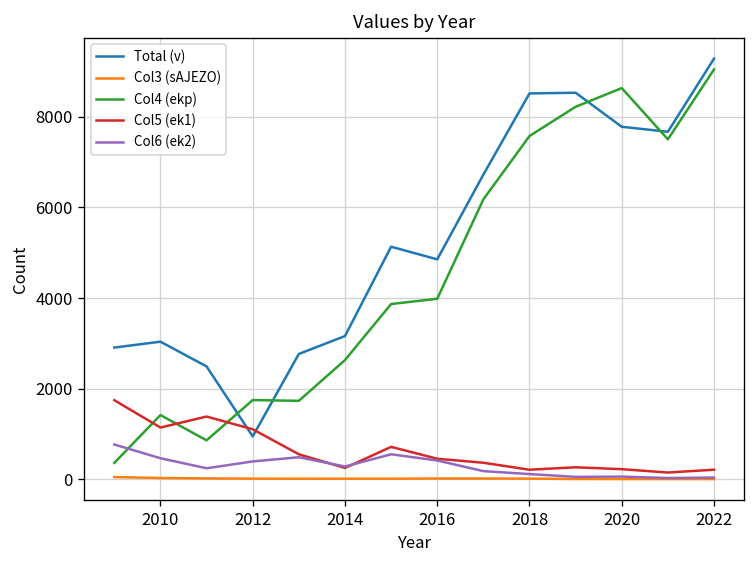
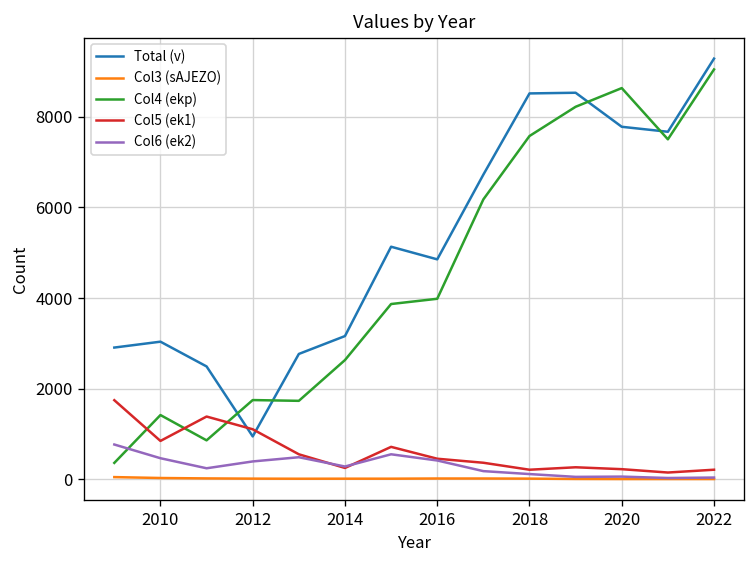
  {
    "Total (v)": {
      "2010": 3000,
      "2012": 900,
      "2014": 3200,
      "2016": 4900,
      "2018": 8500,
      "2020": 7800,
      "2022": 9300
    },
    "Col3 (sAJEZO)": {
      "2010": 0,
      "2012": 0,
      "2014": 0,
      "2016": 0,
      "2018": 0
    },
    "Col4 (ekp)": {
      "2010": 1400,
      "2012": 1700,
      "2014": 2600,
      "2016": 4000,
      "2018": 7600,
      "2020": 8600,
      "2022": 9100
    },
    "Col5 (ek1)": {
-     "2010": 1100,
+     "2010": 800,
      "2012": 1100,
      "2018": 200,
      "2020": 200,
      "2022": 200
    },
    "Col6 (ek2)": {
      "2010": 500,
      "2012": 400,
      "2018": 100
    }
  }
